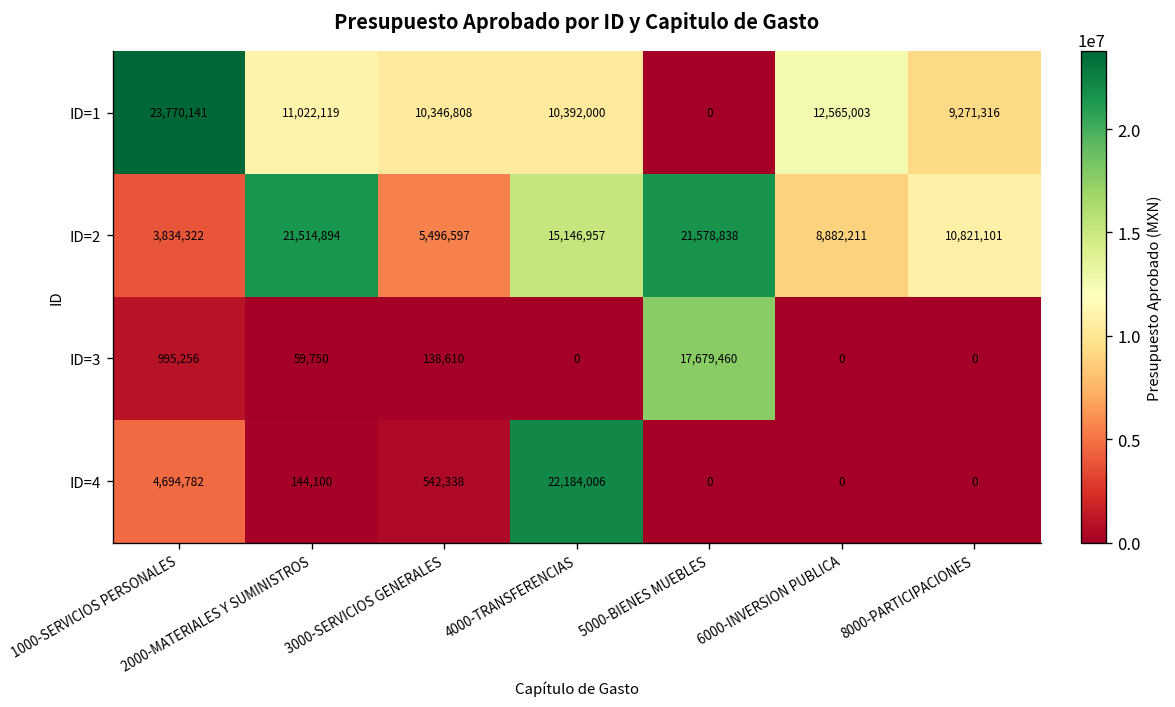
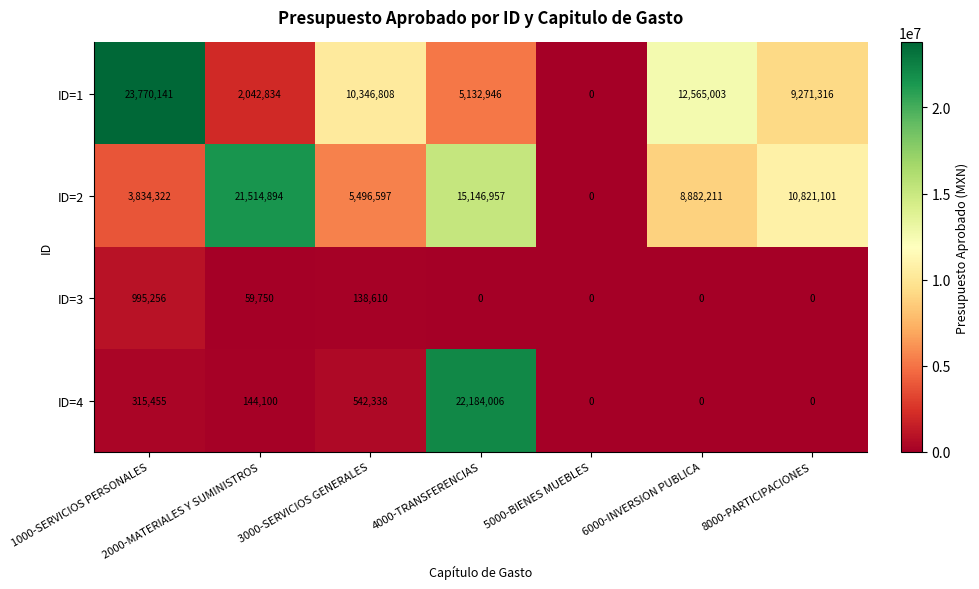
  {
    "ID=1": {
      "1000-SERVICIOS PERSONALES": "23,770,141",
-     "2000-MATERIALES Y SUMINISTROS": "11,022,119",
+     "2000-MATERIALES Y SUMINISTROS": "2,042,834",
      "3000-SERVICIOS GENERALES": "10,346,808",
-     "4000-TRANSFERENCIAS": "10,392,000",
+     "4000-TRANSFERENCIAS": "5,132,946",
      "5000-BIENES MUEBLES": "0",
      "6000-INVERSION PUBLICA": "12,565,003",
      "8000-PARTICIPACIONES": "9,271,316"
    },
    "ID=2": {
      "1000-SERVICIOS PERSONALES": "3,834,322",
      "2000-MATERIALES Y SUMINISTROS": "21,514,894",
      "3000-SERVICIOS GENERALES": "5,496,597",
      "4000-TRANSFERENCIAS": "15,146,957",
-     "5000-BIENES MUEBLES": "21,578,838",
+     "5000-BIENES MUEBLES": "0",
      "6000-INVERSION PUBLICA": "8,882,211",
      "8000-PARTICIPACIONES": "10,821,101"
    },
    "ID=3": {
      "1000-SERVICIOS PERSONALES": "995,256",
      "2000-MATERIALES Y SUMINISTROS": "59,750",
      "3000-SERVICIOS GENERALES": "138,610",
      "4000-TRANSFERENCIAS": "0",
-     "5000-BIENES MUEBLES": "17,679,460",
+     "5000-BIENES MUEBLES": "0",
      "6000-INVERSION PUBLICA": "0",
      "8000-PARTICIPACIONES": "0"
    },
    "ID=4": {
-     "1000-SERVICIOS PERSONALES": "4,694,782",
+     "1000-SERVICIOS PERSONALES": "315,455",
      "2000-MATERIALES Y SUMINISTROS": "144,100",
      "3000-SERVICIOS GENERALES": "542,338",
      "4000-TRANSFERENCIAS": "22,184,006",
      "5000-BIENES MUEBLES": "0",
      "6000-INVERSION PUBLICA": "0",
      "8000-PARTICIPACIONES": "0"
    }
  }
